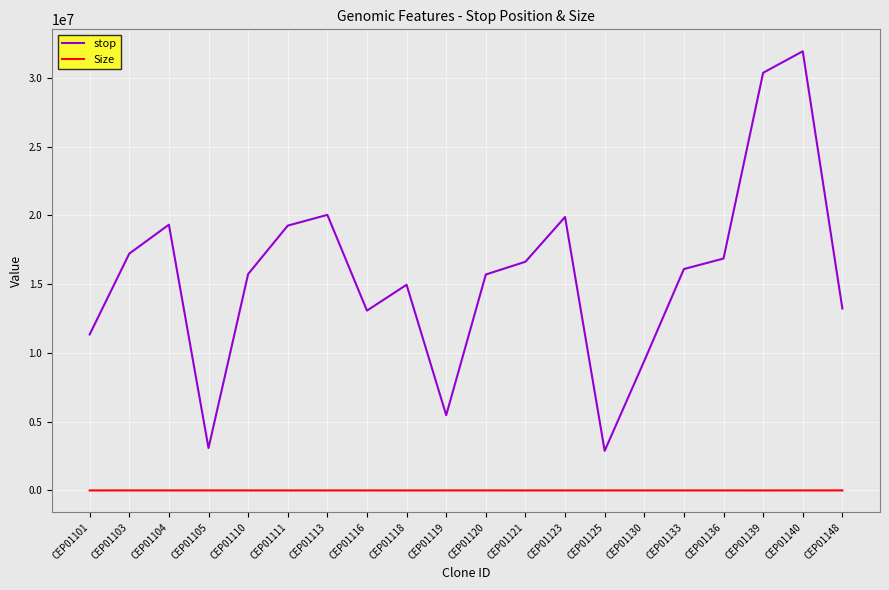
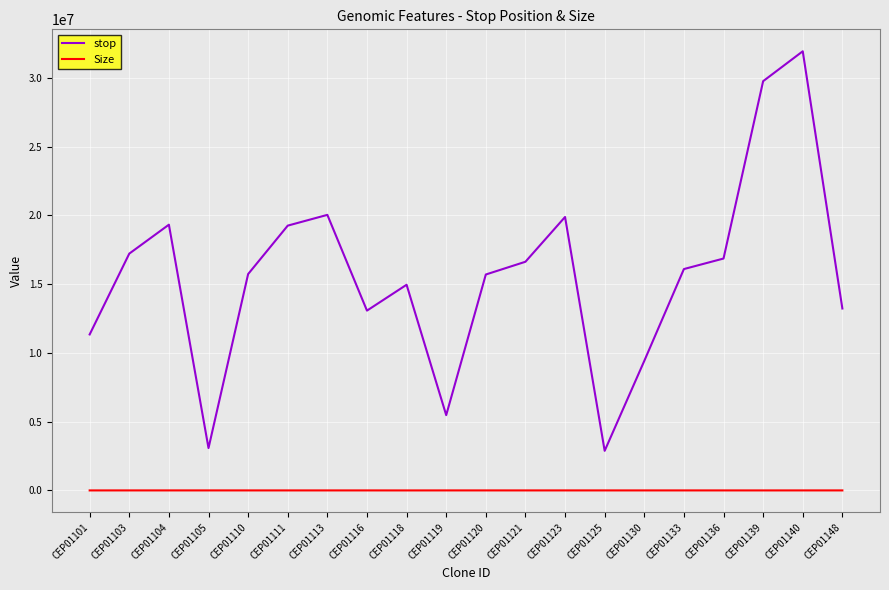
  {
    "stop": {
      "CEP01101": 11300000,
      "CEP01103": 17200000,
      "CEP01104": 19300000,
      "CEP01105": 3100000,
      "CEP01110": 15700000,
      "CEP01111": 19300000,
      "CEP01113": 20000000,
      "CEP01116": 13100000,
      "CEP01118": 15000000,
      "CEP01119": 5500000,
      "CEP01120": 15700000,
      "CEP01121": 16600000,
      "CEP01123": 19900000,
      "CEP01125": 2900000,
      "CEP01130": 9400000,
      "CEP01133": 16100000,
      "CEP01136": 16900000,
-     "CEP01139": 30400000,
+     "CEP01139": 29800000,
      "CEP01140": 31900000,
      "CEP01148": 13200000
    },
    "Size": {
      "CEP01101": 0,
      "CEP01103": 0,
      "CEP01104": 0,
      "CEP01105": 0,
      "CEP01110": 0,
      "CEP01111": 0,
      "CEP01113": 0,
      "CEP01116": 0,
      "CEP01118": 0,
      "CEP01119": 0,
      "CEP01120": 0,
      "CEP01121": 0,
      "CEP01123": 0,
      "CEP01125": 0,
      "CEP01130": 0,
      "CEP01133": 0,
      "CEP01136": 0,
      "CEP01139": 0,
      "CEP01140": 0,
      "CEP01148": 0
    }
  }
